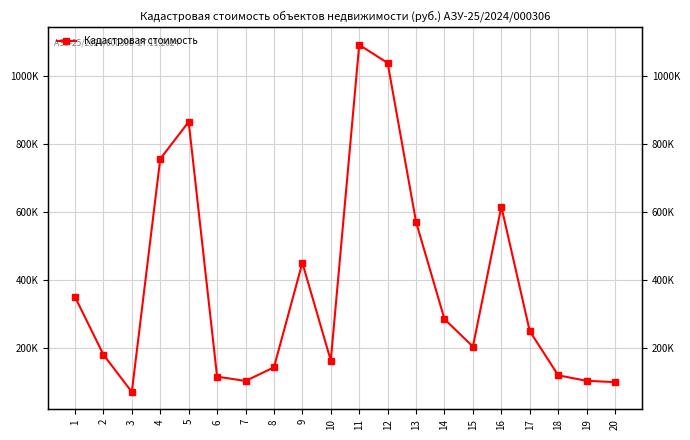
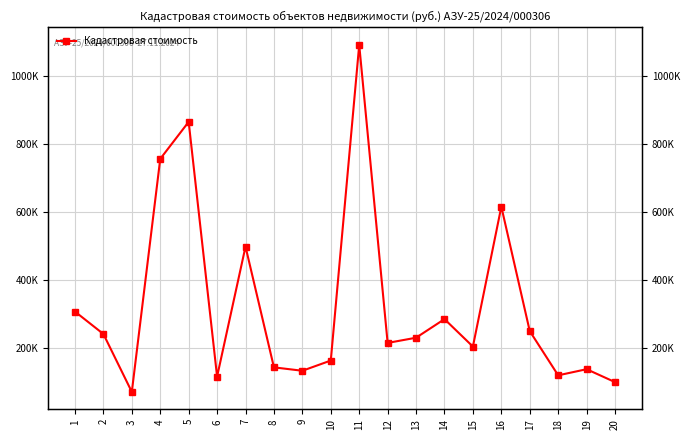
  {
-   "1": 350000,
-   "2": 180000,
+   "1": 310000,
+   "2": 240000,
    "3": 70000,
    "4": 760000,
    "5": 870000,
    "6": 120000,
-   "7": 100000,
+   "7": 500000,
    "8": 140000,
-   "9": 450000,
+   "9": 130000,
    "10": 160000,
    "11": 1090000,
-   "12": 1040000,
-   "13": 570000,
+   "12": 220000,
+   "13": 230000,
    "14": 290000,
    "15": 210000,
    "16": 620000,
    "17": 250000,
    "18": 120000,
-   "19": 110000,
+   "19": 140000,
    "20": 100000
  }
